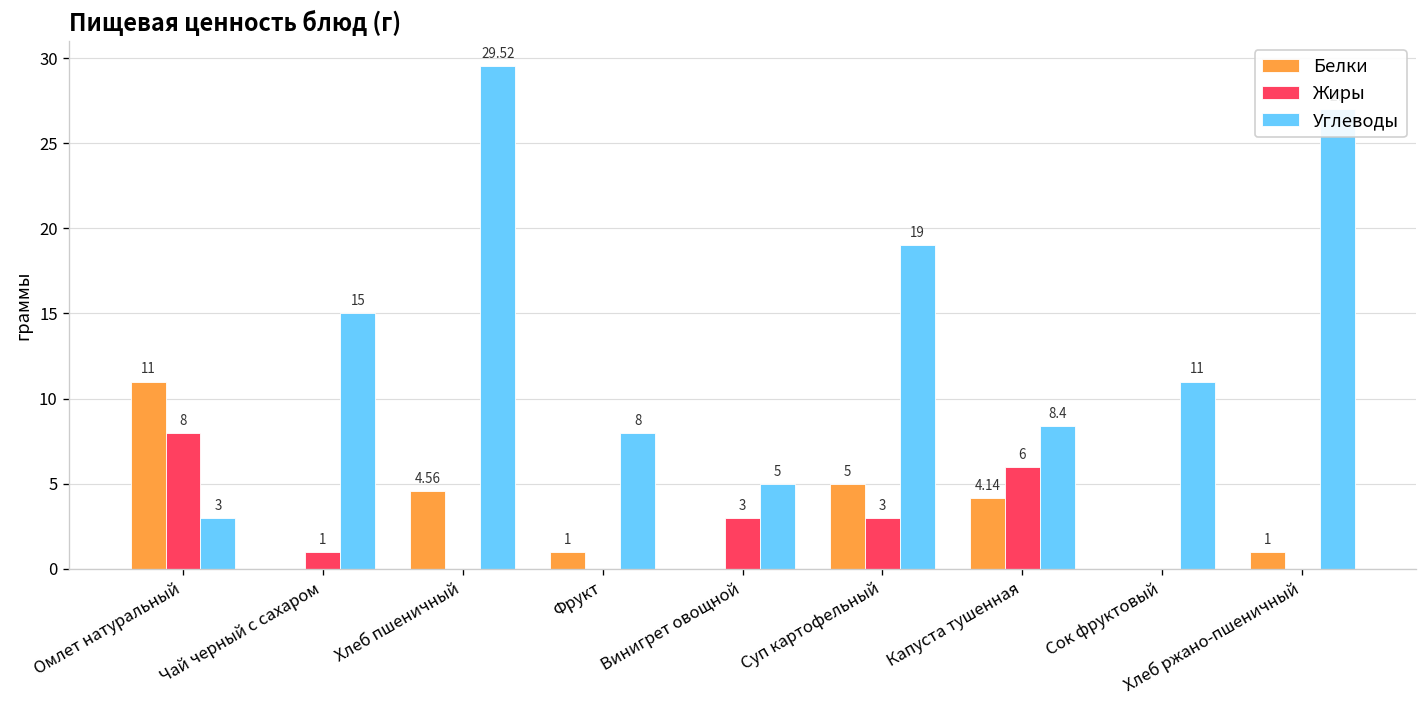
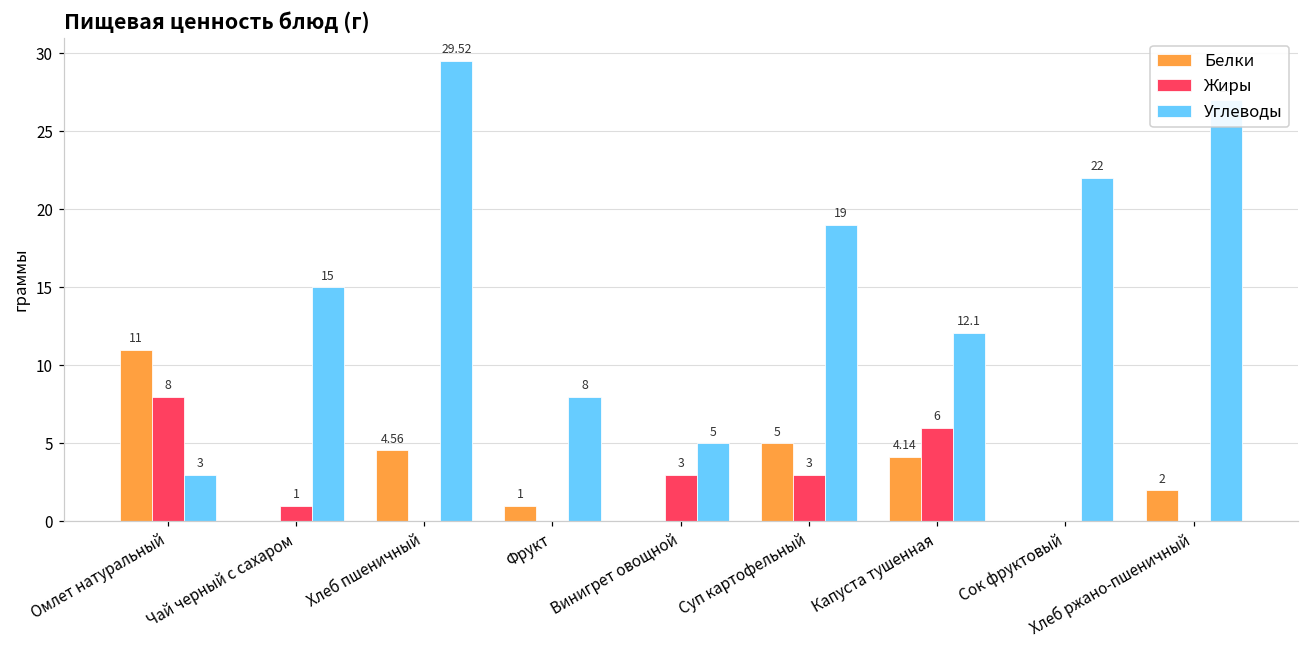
  {
    "Белки": {
      "Омлет натуральный": 11,
      "Хлеб пшеничный": 4.56,
      "Фрукт": 1,
      "Суп картофельный": 5,
      "Капуста тушенная": 4.14,
-     "Хлеб ржано-пшеничный": 1
+     "Хлеб ржано-пшеничный": 2
    },
    "Жиры": {
      "Омлет натуральный": 8,
      "Чай черный с сахаром": 1,
      "Винигрет овощной": 3,
      "Суп картофельный": 3,
      "Капуста тушенная": 6
    },
    "Углеводы": {
      "Омлет натуральный": 3,
      "Чай черный с сахаром": 15,
      "Хлеб пшеничный": 29.52,
      "Фрукт": 8,
      "Винигрет овощной": 5,
      "Суп картофельный": 19,
-     "Капуста тушенная": 8.4,
-     "Сок фруктовый": 11
+     "Капуста тушенная": 12.1,
+     "Сок фруктовый": 22
    }
  }
